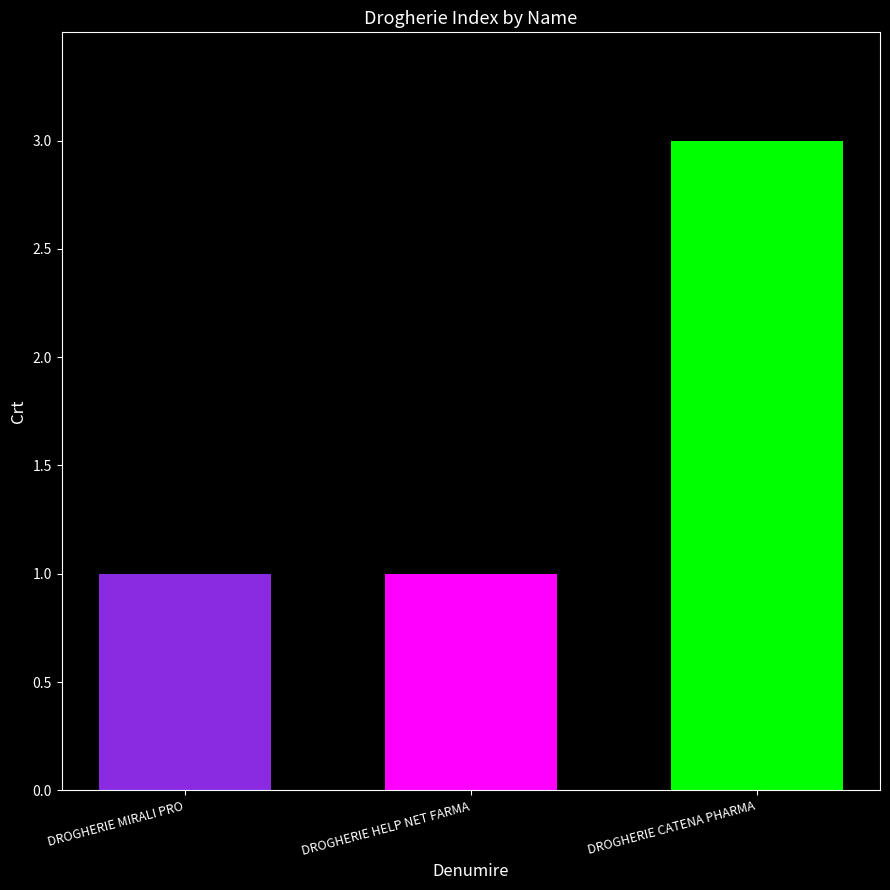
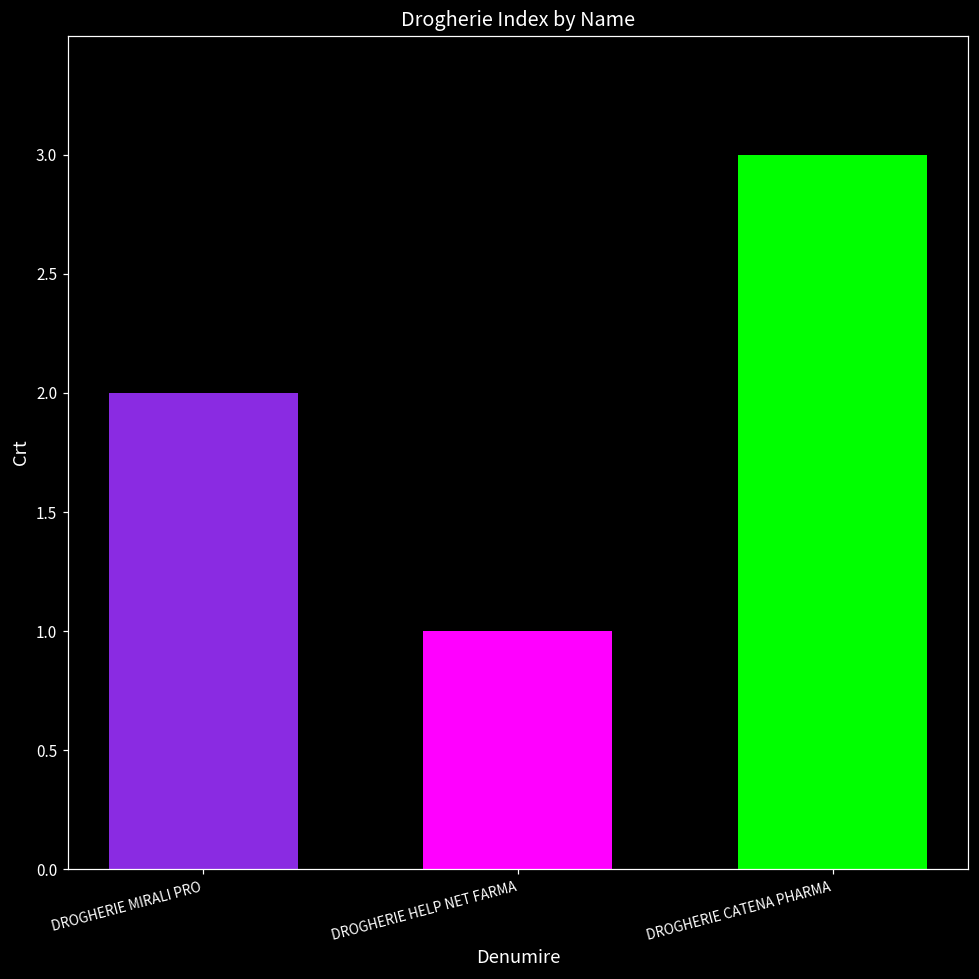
  {
-   "DROGHERIE MIRALI PRO": 1,
+   "DROGHERIE MIRALI PRO": 2,
    "DROGHERIE HELP NET FARMA": 1,
    "DROGHERIE CATENA PHARMA": 3
  }
